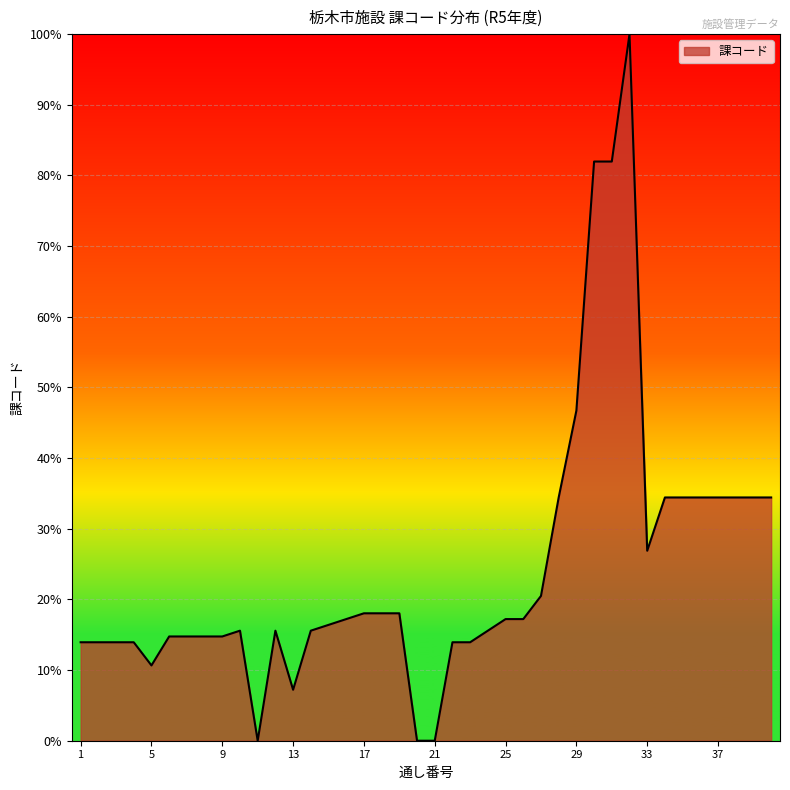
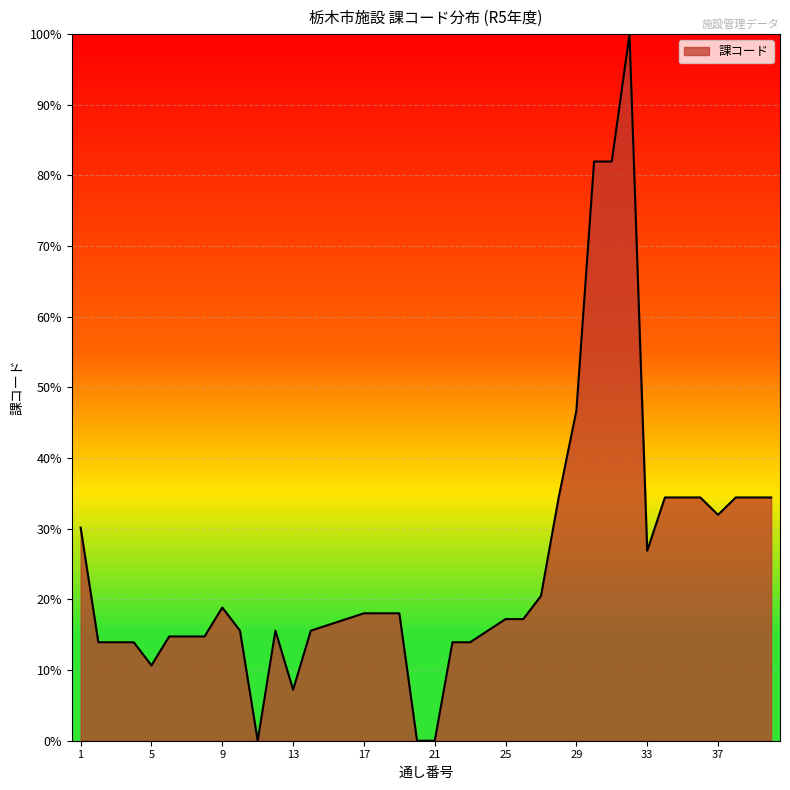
  {
-   "1": "14%",
+   "1": "30%",
    "5": "11%",
-   "9": "15%",
+   "9": "19%",
    "13": "7%",
    "17": "18%",
    "21": "0%",
    "25": "17%",
    "29": "47%",
    "33": "27%",
-   "37": "34%"
+   "37": "32%"
  }
